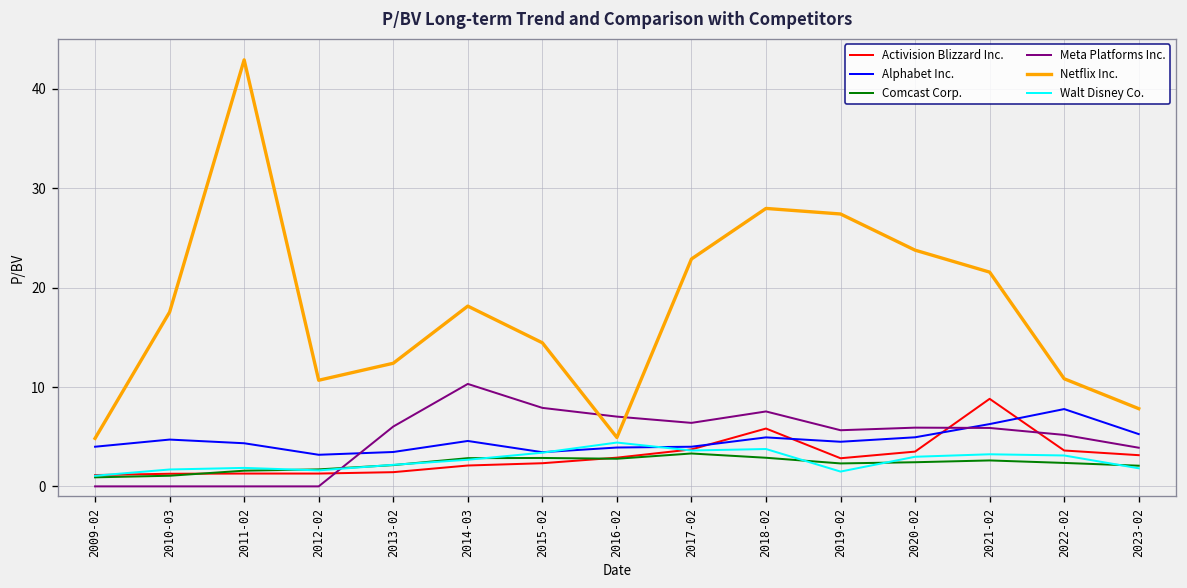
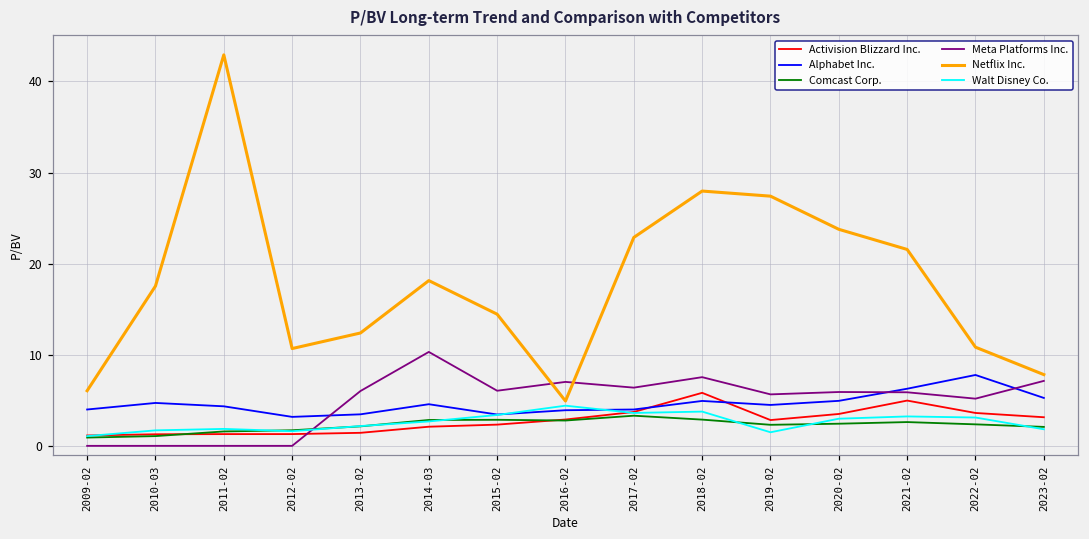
  {
    "Activision Blizzard Inc.": {
      "2012-02": 1,
      "2013-02": 1,
      "2014-03": 2,
      "2015-02": 2,
      "2018-02": 6,
      "2019-02": 3,
      "2020-02": 4,
-     "2021-02": 9,
+     "2021-02": 5,
      "2022-02": 4,
      "2023-02": 3
    },
    "Alphabet Inc.": {
      "2009-02": 4,
      "2010-03": 5,
      "2011-02": 4,
      "2012-02": 3,
      "2013-02": 3,
      "2014-03": 5,
      "2016-02": 4,
      "2018-02": 5,
      "2019-02": 4,
      "2020-02": 5,
      "2021-02": 6,
      "2022-02": 8,
      "2023-02": 5
    },
    "Comcast Corp.": {
      "2015-02": 3,
      "2018-02": 3,
      "2019-02": 2,
      "2020-02": 2,
      "2021-02": 3,
      "2022-02": 2
    },
    "Meta Platforms Inc.": {
      "2009-02": 0,
      "2010-03": 0,
      "2011-02": 0,
      "2012-02": 0,
      "2013-02": 6,
      "2014-03": 10,
-     "2015-02": 8,
+     "2015-02": 6,
      "2016-02": 7,
      "2017-02": 6,
      "2018-02": 8,
      "2019-02": 6,
      "2020-02": 6,
      "2021-02": 6,
      "2022-02": 5,
-     "2023-02": 4
+     "2023-02": 7
    },
    "Netflix Inc.": {
-     "2009-02": 5,
+     "2009-02": 6,
      "2010-03": 18,
      "2011-02": 43,
      "2012-02": 11,
      "2013-02": 12,
      "2014-03": 18,
      "2015-02": 14,
      "2016-02": 5,
      "2017-02": 23,
      "2018-02": 28,
      "2019-02": 27,
      "2020-02": 24,
      "2021-02": 22,
      "2022-02": 11,
      "2023-02": 8
    },
    "Walt Disney Co.": {
      "2010-03": 2,
      "2016-02": 4,
      "2018-02": 4,
      "2019-02": 1,
      "2020-02": 3,
      "2021-02": 3,
      "2022-02": 3
    }
  }
